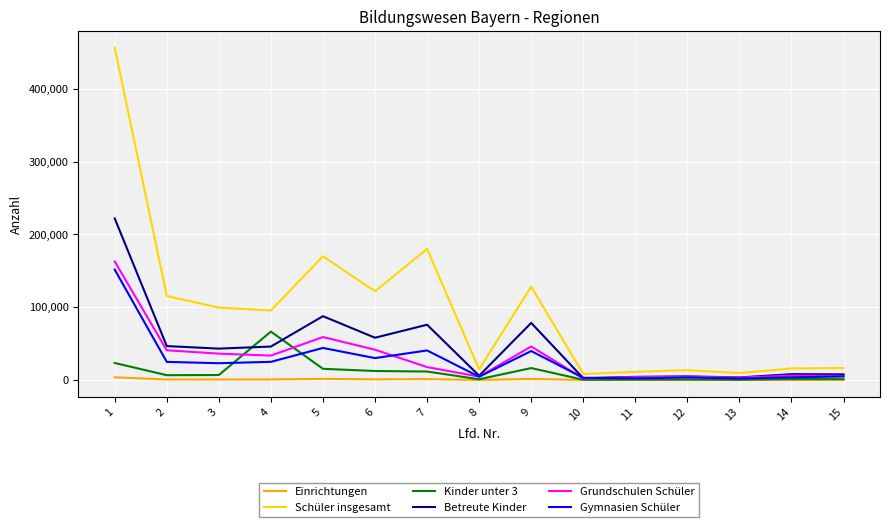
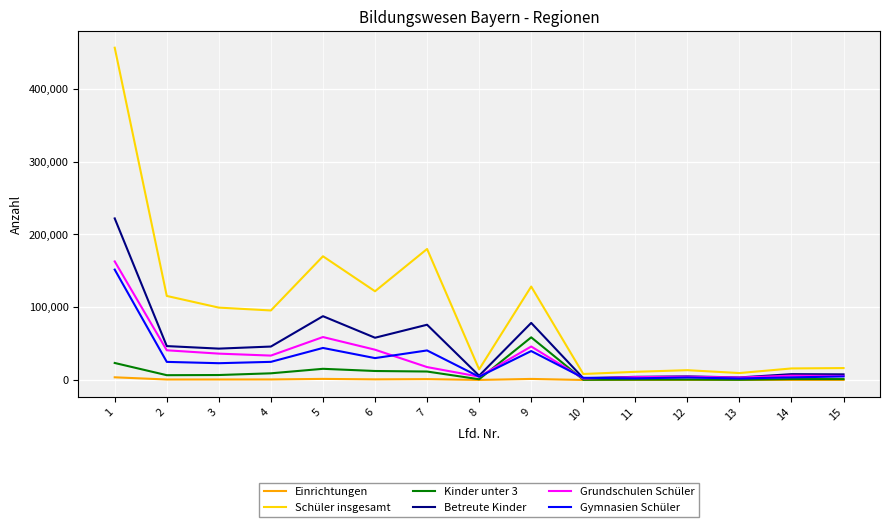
  {
    "Kinder unter 3": {
      "1": "20,000",
      "2": "10,000",
      "3": "10,000",
-     "4": "70,000",
+     "4": "10,000",
      "5": "20,000",
      "6": "10,000",
      "7": "10,000",
-     "9": "20,000"
+     "9": "60,000"
    },
    "Betreute Kinder": {
      "1": "220,000",
      "2": "50,000",
      "3": "40,000",
      "4": "50,000",
      "5": "90,000",
      "6": "60,000",
      "7": "80,000",
      "9": "80,000"
    },
    "Grundschulen Schüler": {
      "1": "160,000",
      "2": "40,000",
      "3": "40,000",
      "4": "30,000",
      "5": "60,000",
      "6": "40,000",
      "7": "20,000",
      "9": "50,000"
    },
    "Gymnasien Schüler": {
      "1": "150,000",
      "2": "20,000",
      "3": "20,000",
      "4": "20,000",
      "5": "40,000",
      "6": "30,000",
      "7": "40,000",
      "9": "40,000"
    }
  }
